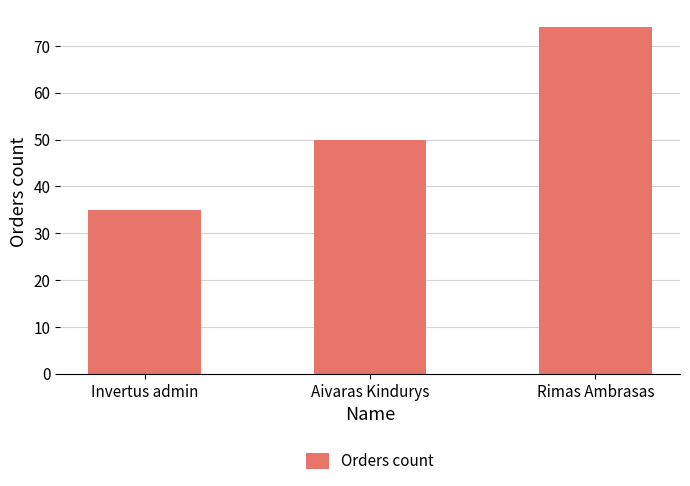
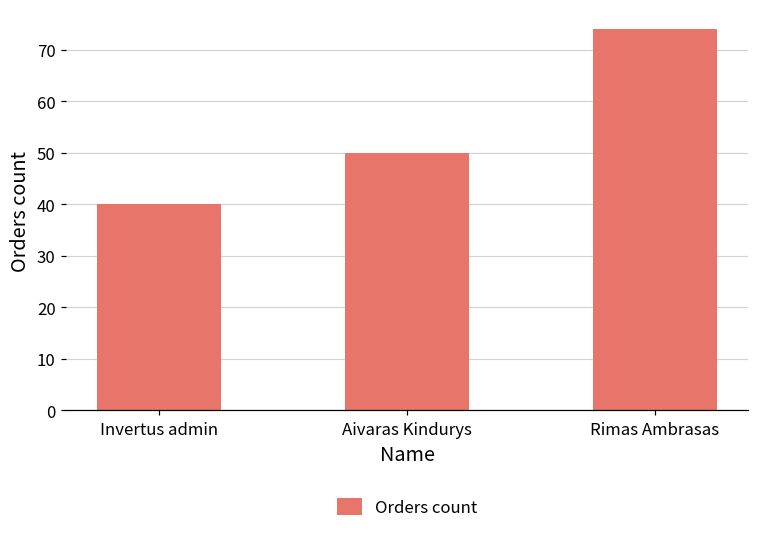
  {
-   "Invertus admin": 35,
+   "Invertus admin": 40,
    "Aivaras Kindurys": 50,
    "Rimas Ambrasas": 74
  }
